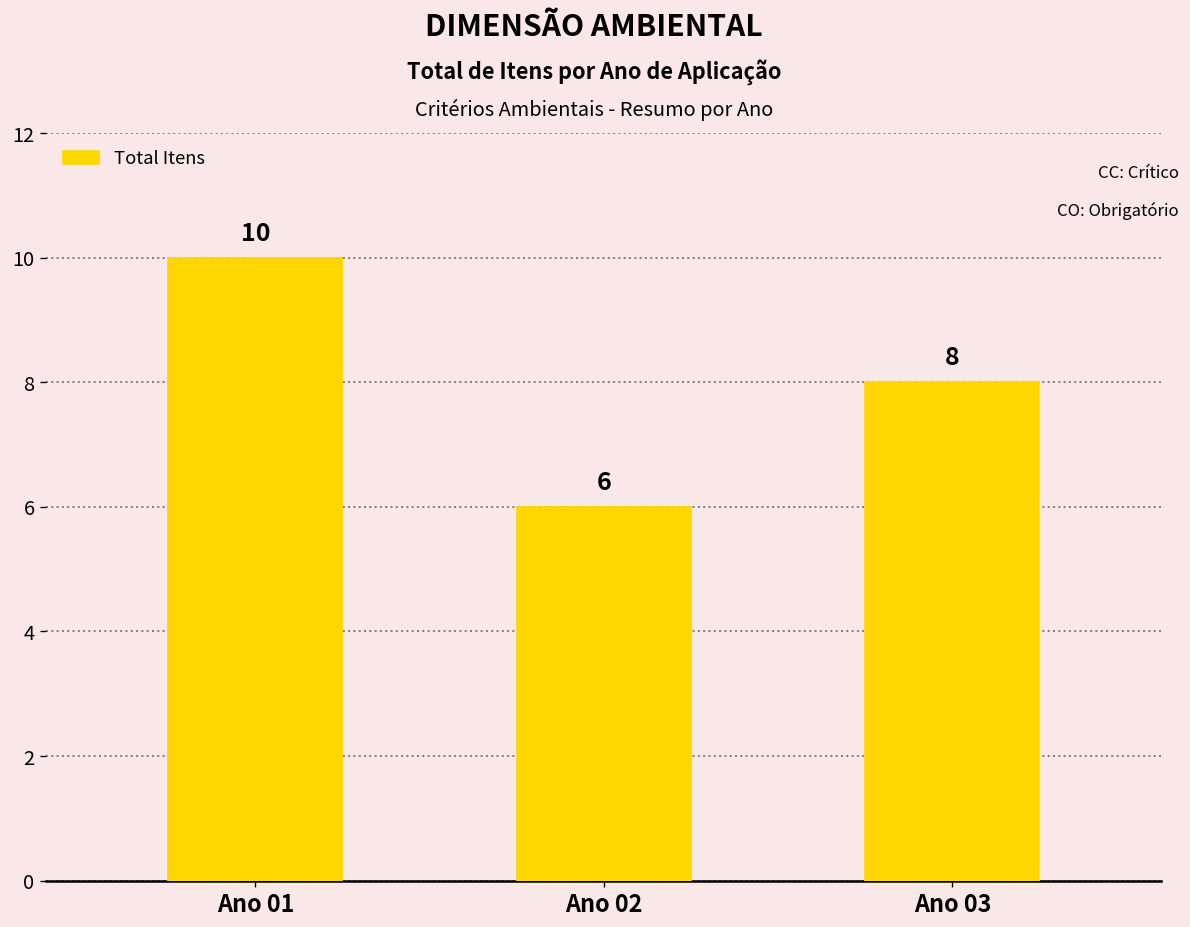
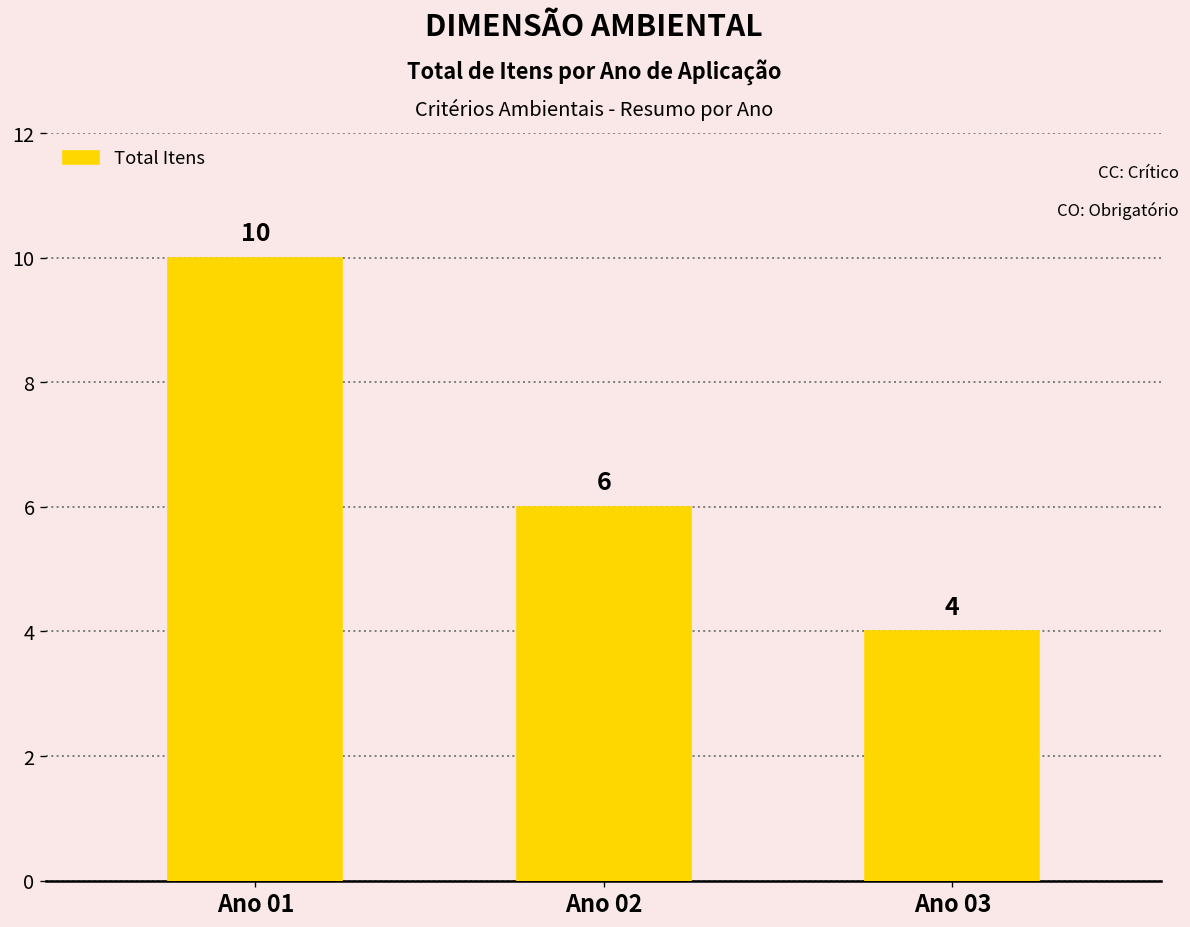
  {
    "Ano 01": 10,
    "Ano 02": 6,
-   "Ano 03": 8
+   "Ano 03": 4
  }
